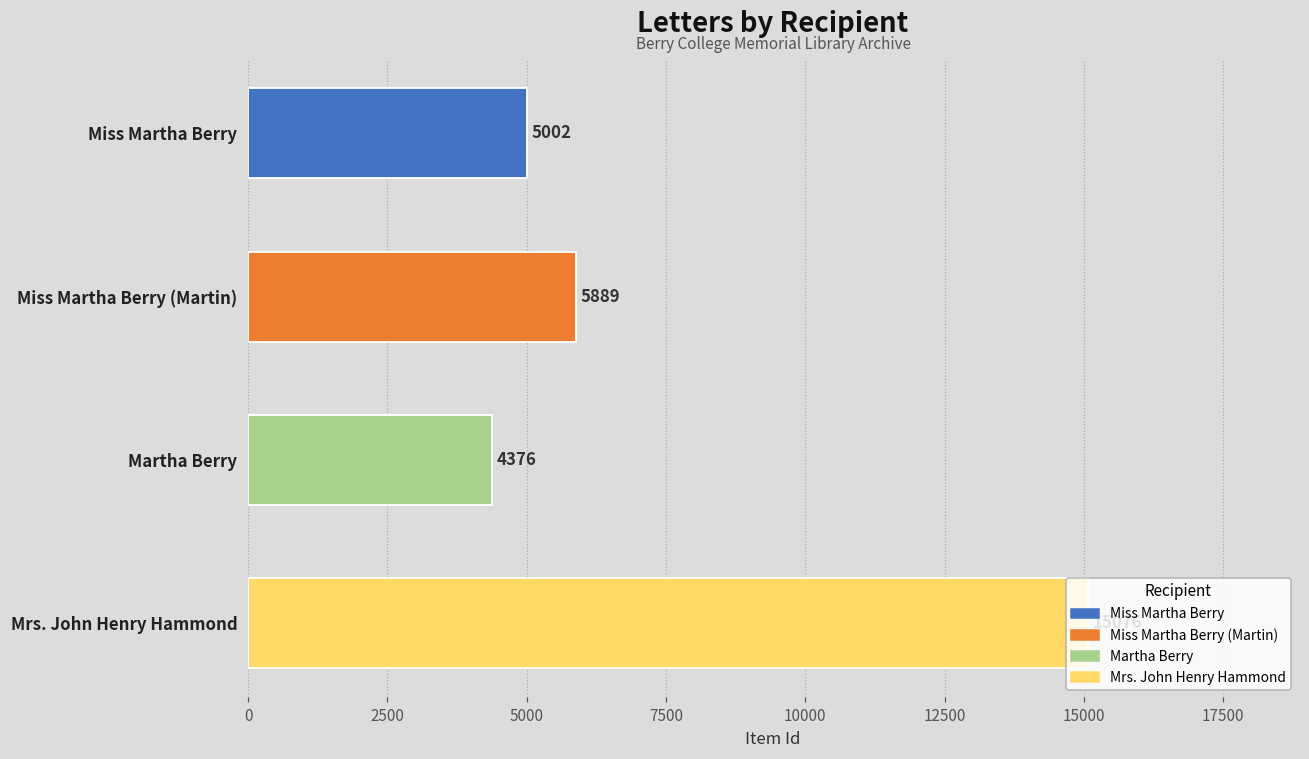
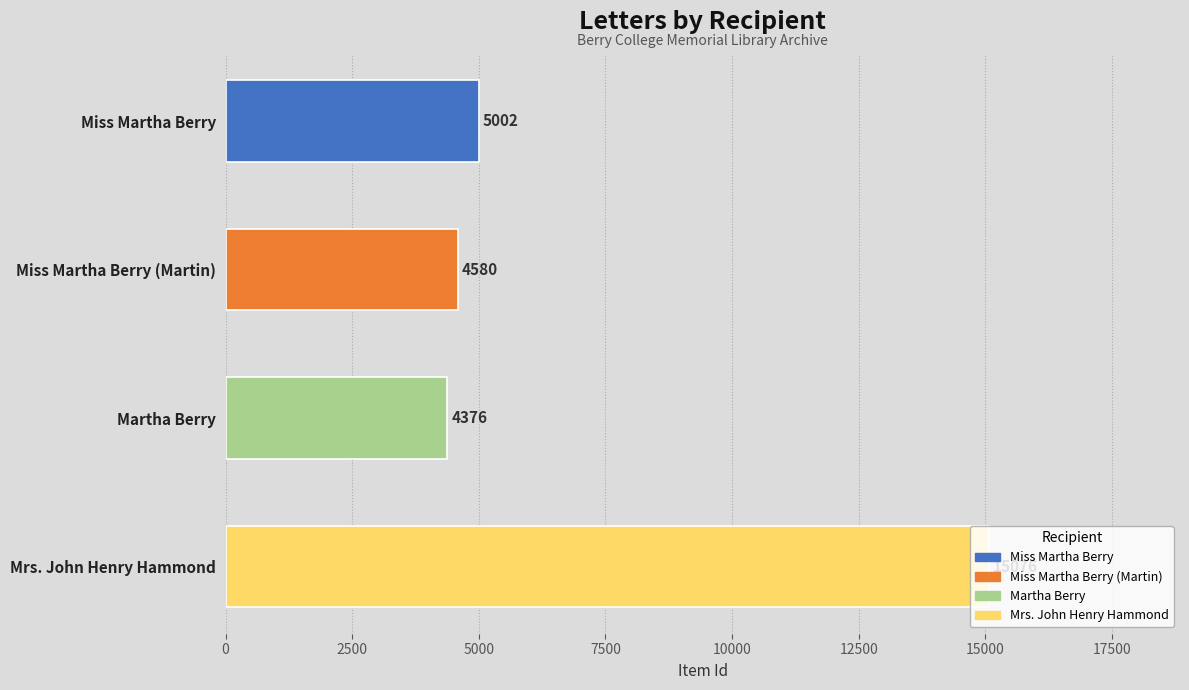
  {
    "Miss Martha Berry": 5002,
-   "Miss Martha Berry (Martin)": 5889,
+   "Miss Martha Berry (Martin)": 4580,
    "Martha Berry": 4376
  }
